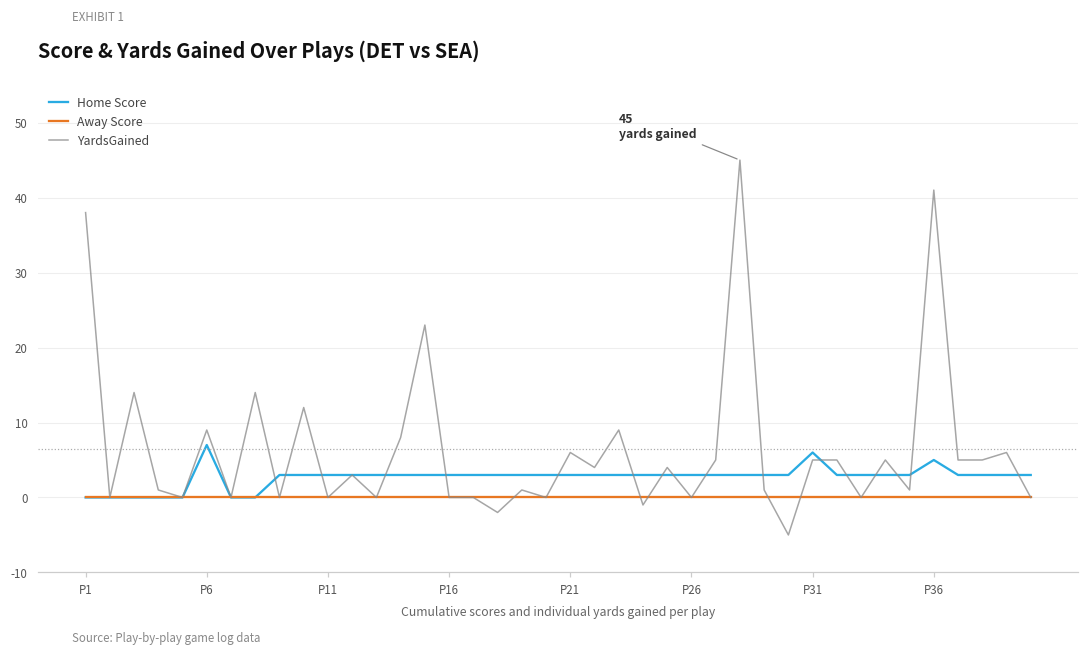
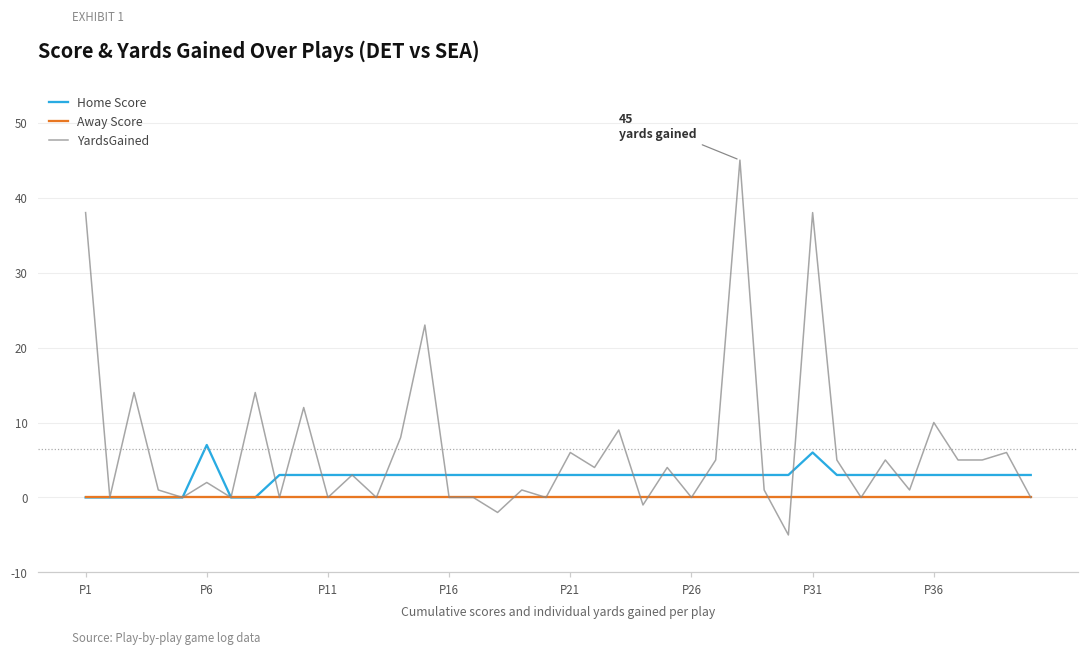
  {
    "Home Score": {
      "P6": 7,
      "P11": 3,
      "P16": 3,
      "P21": 3,
      "P26": 3,
      "P31": 6,
-     "P36": 5
+     "P36": 3
    },
    "Away Score": {
      "P6": 0,
      "P21": 0,
      "P31": 0,
      "P36": 0
    },
    "YardsGained": {
      "P1": 38,
-     "P6": 9,
+     "P6": 2,
      "P21": 6,
-     "P31": 5,
-     "P36": 41
+     "P31": 38,
+     "P36": 10
    }
  }
